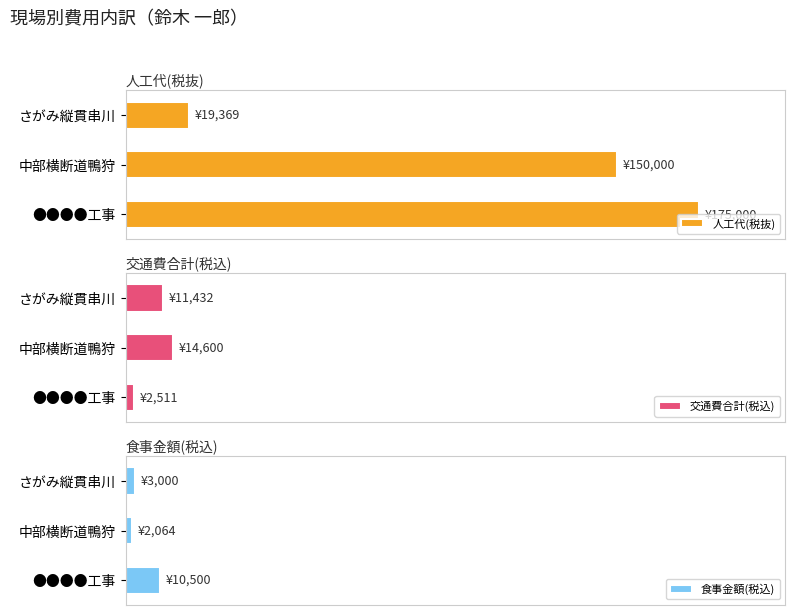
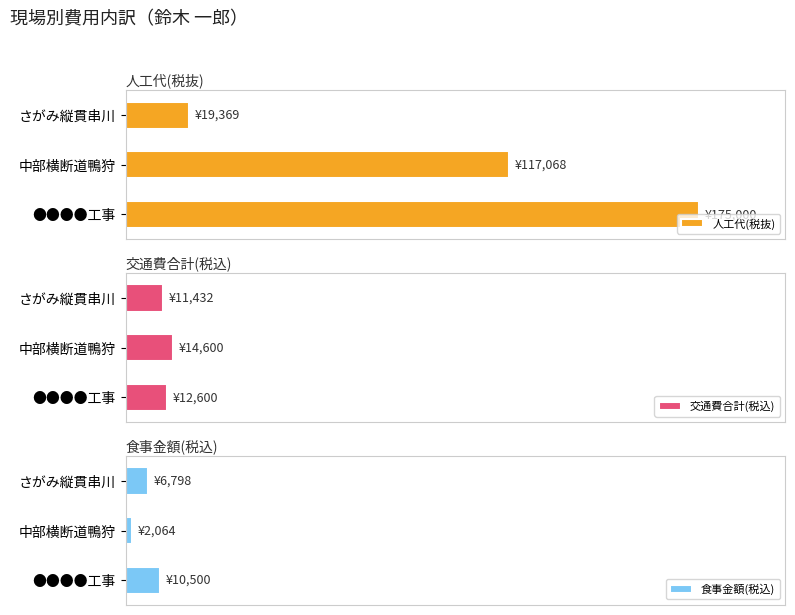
  {
    "人工代(税抜)": {
      "さがみ縦貫串川": "¥19,369",
-     "中部横断道鴨狩": "¥150,000"
+     "中部横断道鴨狩": "¥117,068"
    },
    "交通費合計(税込)": {
      "さがみ縦貫串川": "¥11,432",
      "中部横断道鴨狩": "¥14,600",
-     "●●●●工事": "¥2,511"
+     "●●●●工事": "¥12,600"
    },
    "食事金額(税込)": {
-     "さがみ縦貫串川": "¥3,000",
+     "さがみ縦貫串川": "¥6,798",
      "中部横断道鴨狩": "¥2,064",
      "●●●●工事": "¥10,500"
    }
  }
